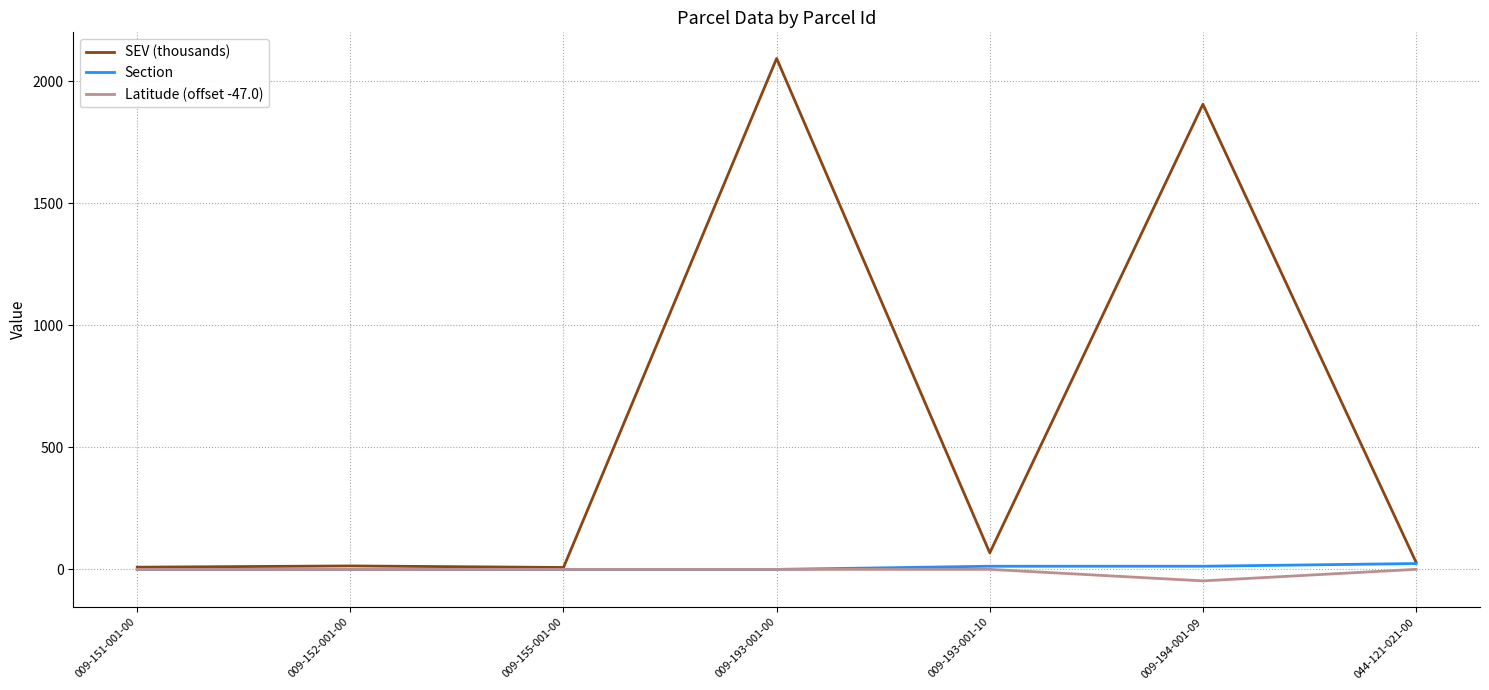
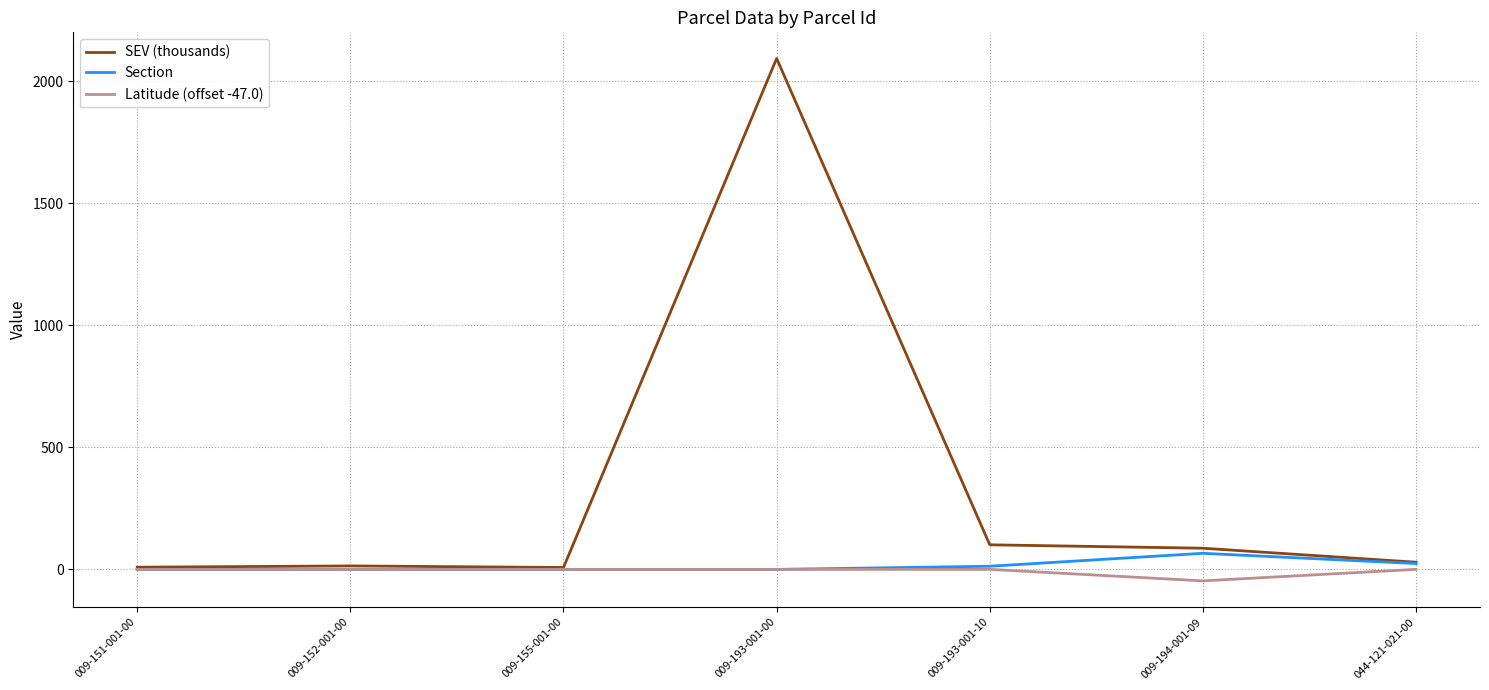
  {
    "SEV (thousands)": {
      "009-152-001-00": 10,
      "009-193-001-00": 2090,
-     "009-193-001-10": 70,
-     "009-194-001-09": 1910
+     "009-193-001-10": 100,
+     "009-194-001-09": 90
    },
    "Section": {
      "009-193-001-10": 10,
-     "009-194-001-09": 10
+     "009-194-001-09": 70
    },
    "Latitude (offset -47.0)": {
      "009-193-001-10": 0,
      "009-194-001-09": -50,
      "044-121-021-00": 0
    }
  }
